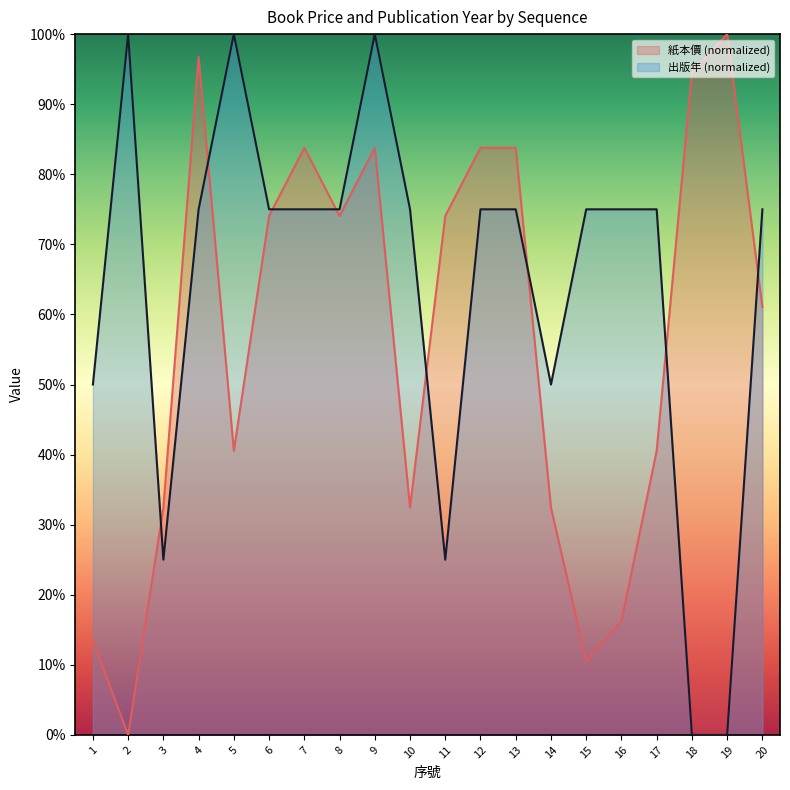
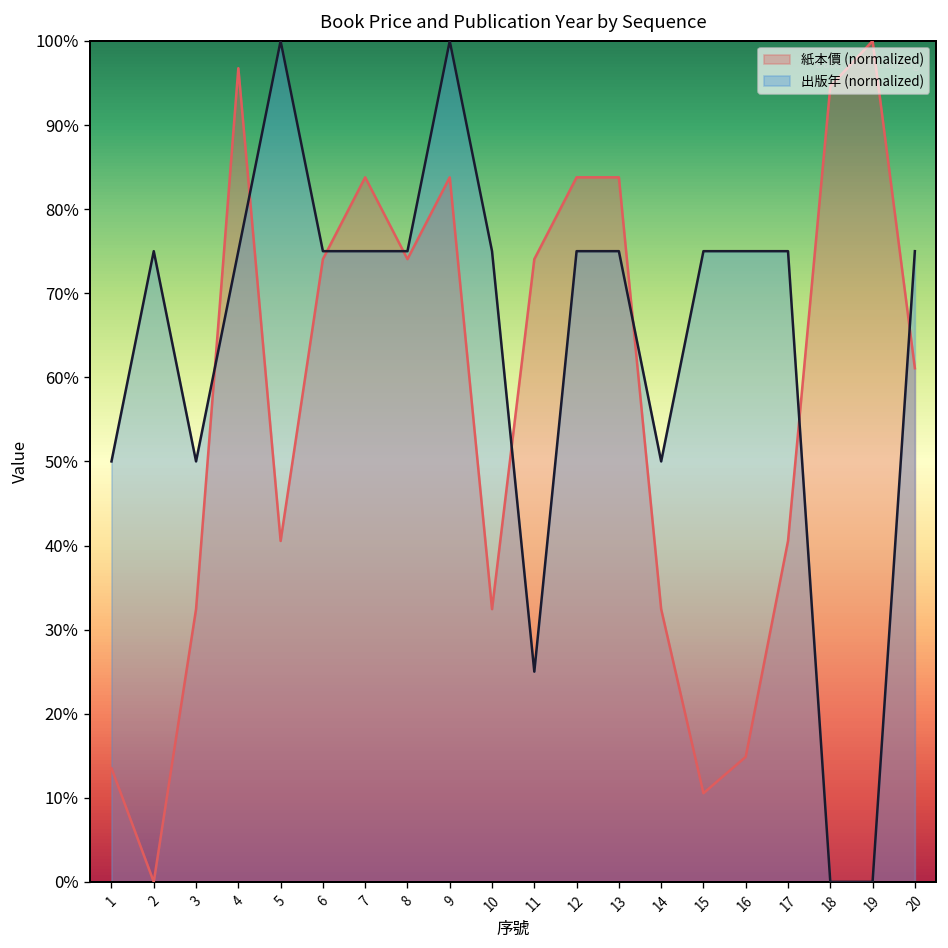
  {
    "紙本價 (normalized)": {
      "1": "14%",
      "2": "0%",
      "3": "32%",
      "4": "97%",
      "5": "41%",
      "6": "74%",
      "7": "84%",
      "8": "74%",
      "9": "84%",
      "10": "32%",
      "11": "74%",
      "12": "84%",
      "13": "84%",
      "14": "32%",
      "15": "11%",
-     "16": "16%",
+     "16": "15%",
      "17": "41%",
      "19": "100%",
      "20": "61%"
    },
    "出版年 (normalized)": {
      "1": "50%",
-     "2": "100%",
-     "3": "25%",
+     "2": "75%",
+     "3": "50%",
      "4": "75%",
      "5": "100%",
      "6": "75%",
      "7": "75%",
      "8": "75%",
      "9": "100%",
      "10": "75%",
      "11": "25%",
      "12": "75%",
      "13": "75%",
      "14": "50%",
      "15": "75%",
      "16": "75%",
      "17": "75%",
      "18": "0%",
      "19": "0%",
      "20": "75%"
    }
  }
